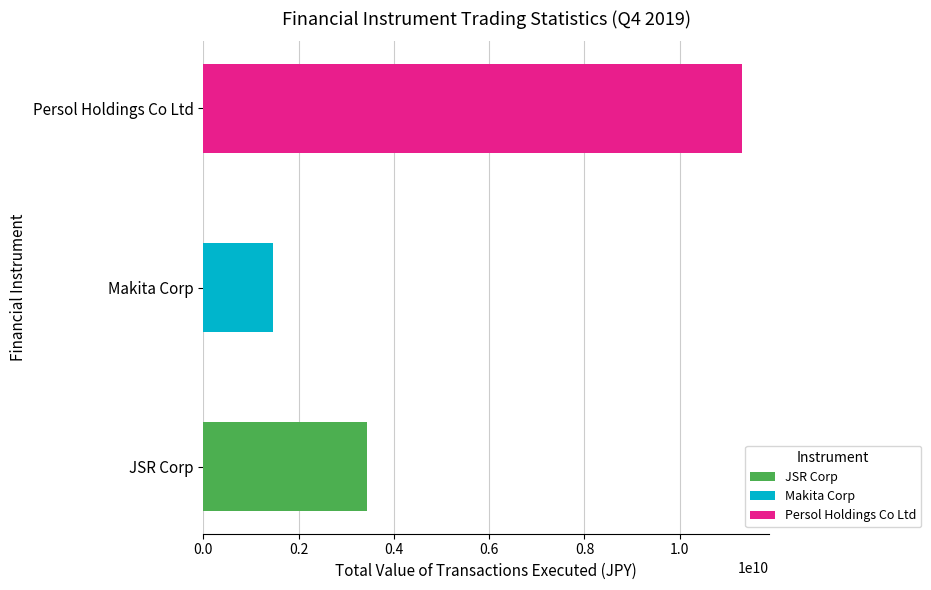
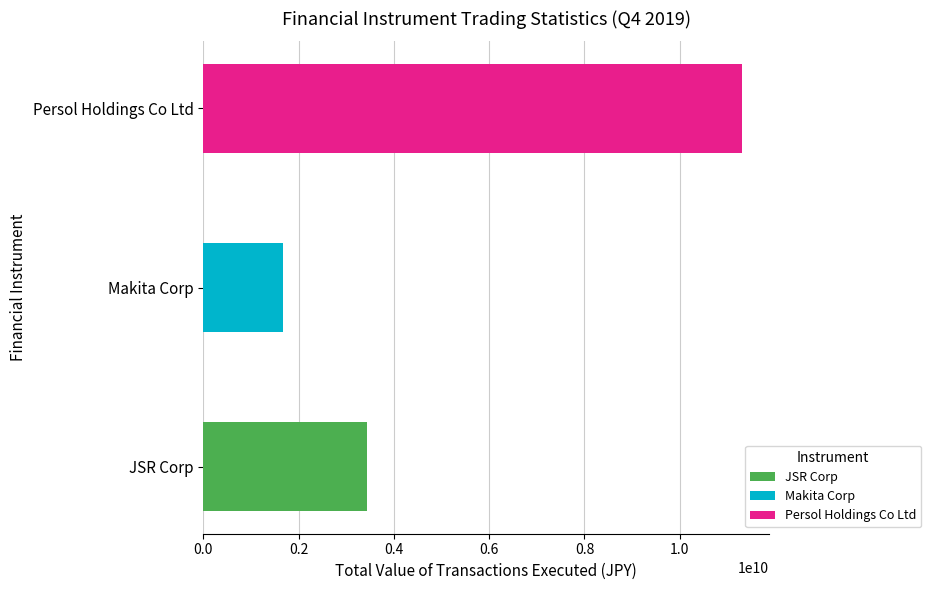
  {
    "Persol Holdings Co Ltd": 11300000000,
-   "Makita Corp": 1500000000,
+   "Makita Corp": 1700000000,
    "JSR Corp": 3400000000
  }
